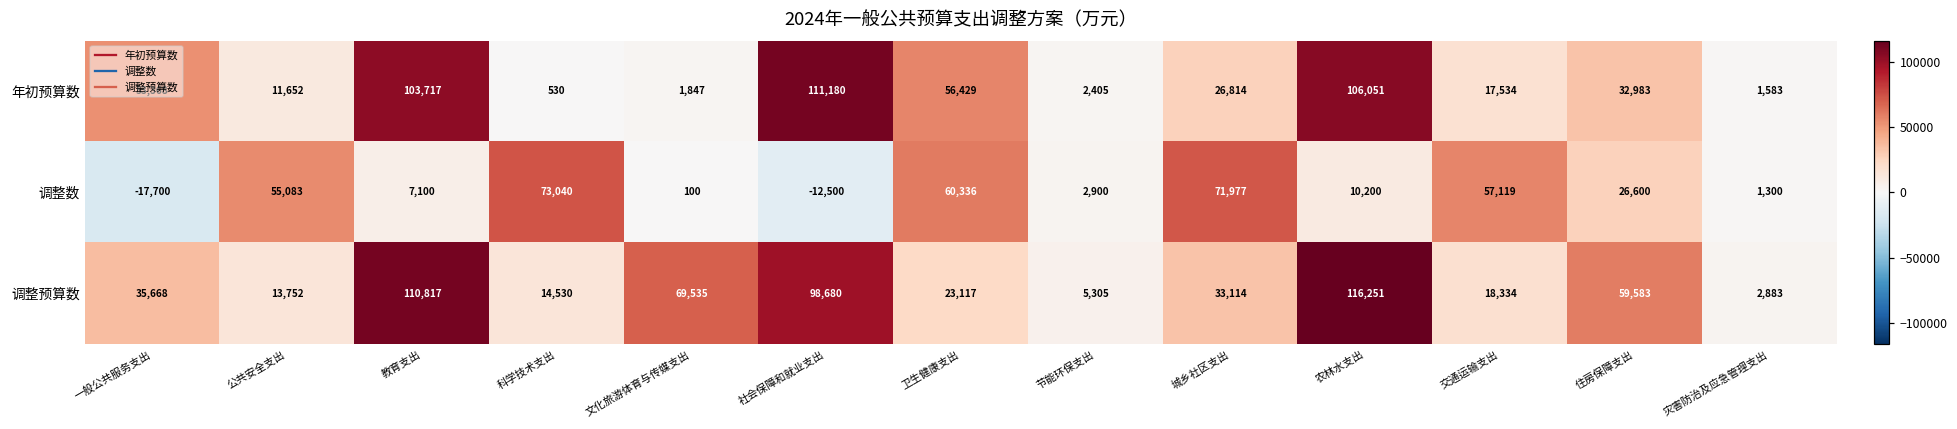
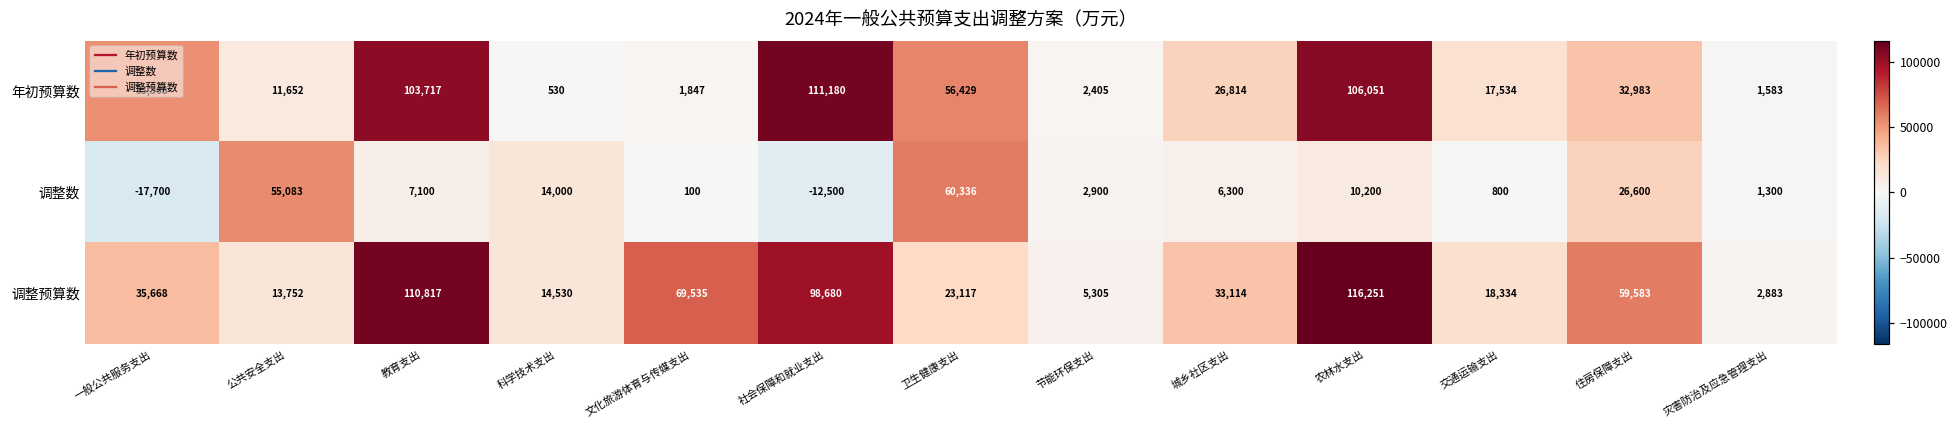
  {
    "年初预算数": {
      "公共安全支出": "11,652",
      "教育支出": "103,717",
      "科学技术支出": "530",
      "文化旅游体育与传媒支出": "1,847",
      "社会保障和就业支出": "111,180",
      "卫生健康支出": "56,429",
      "节能环保支出": "2,405",
      "城乡社区支出": "26,814",
      "农林水支出": "106,051",
      "交通运输支出": "17,534",
      "住房保障支出": "32,983",
      "灾害防治及应急管理支出": "1,583"
    },
    "调整数": {
      "一般公共服务支出": "-17,700",
      "公共安全支出": "55,083",
      "教育支出": "7,100",
-     "科学技术支出": "73,040",
+     "科学技术支出": "14,000",
      "文化旅游体育与传媒支出": "100",
      "社会保障和就业支出": "-12,500",
      "卫生健康支出": "60,336",
      "节能环保支出": "2,900",
-     "城乡社区支出": "71,977",
+     "城乡社区支出": "6,300",
      "农林水支出": "10,200",
-     "交通运输支出": "57,119",
+     "交通运输支出": "800",
      "住房保障支出": "26,600",
      "灾害防治及应急管理支出": "1,300"
    },
    "调整预算数": {
      "一般公共服务支出": "35,668",
      "公共安全支出": "13,752",
      "教育支出": "110,817",
      "科学技术支出": "14,530",
      "文化旅游体育与传媒支出": "69,535",
      "社会保障和就业支出": "98,680",
      "卫生健康支出": "23,117",
      "节能环保支出": "5,305",
      "城乡社区支出": "33,114",
      "农林水支出": "116,251",
      "交通运输支出": "18,334",
      "住房保障支出": "59,583",
      "灾害防治及应急管理支出": "2,883"
    }
  }
